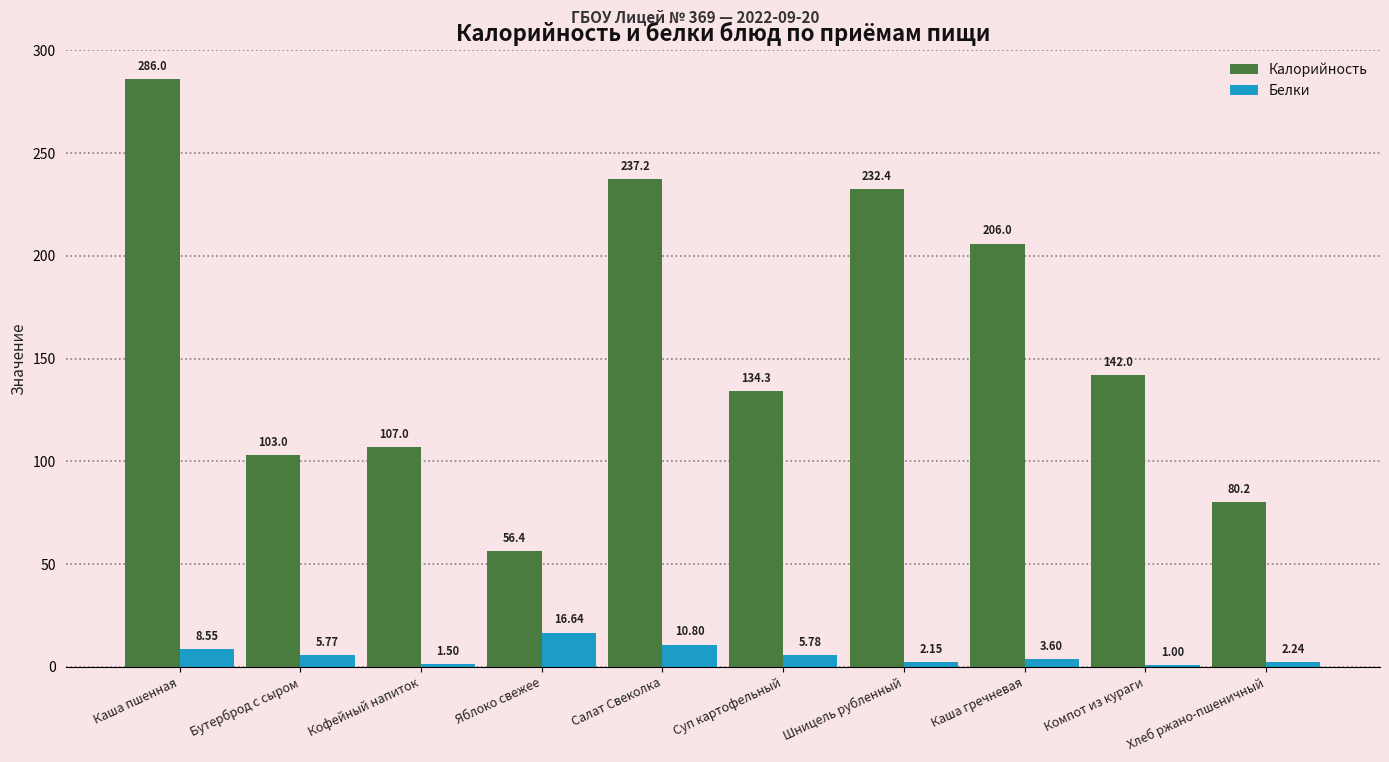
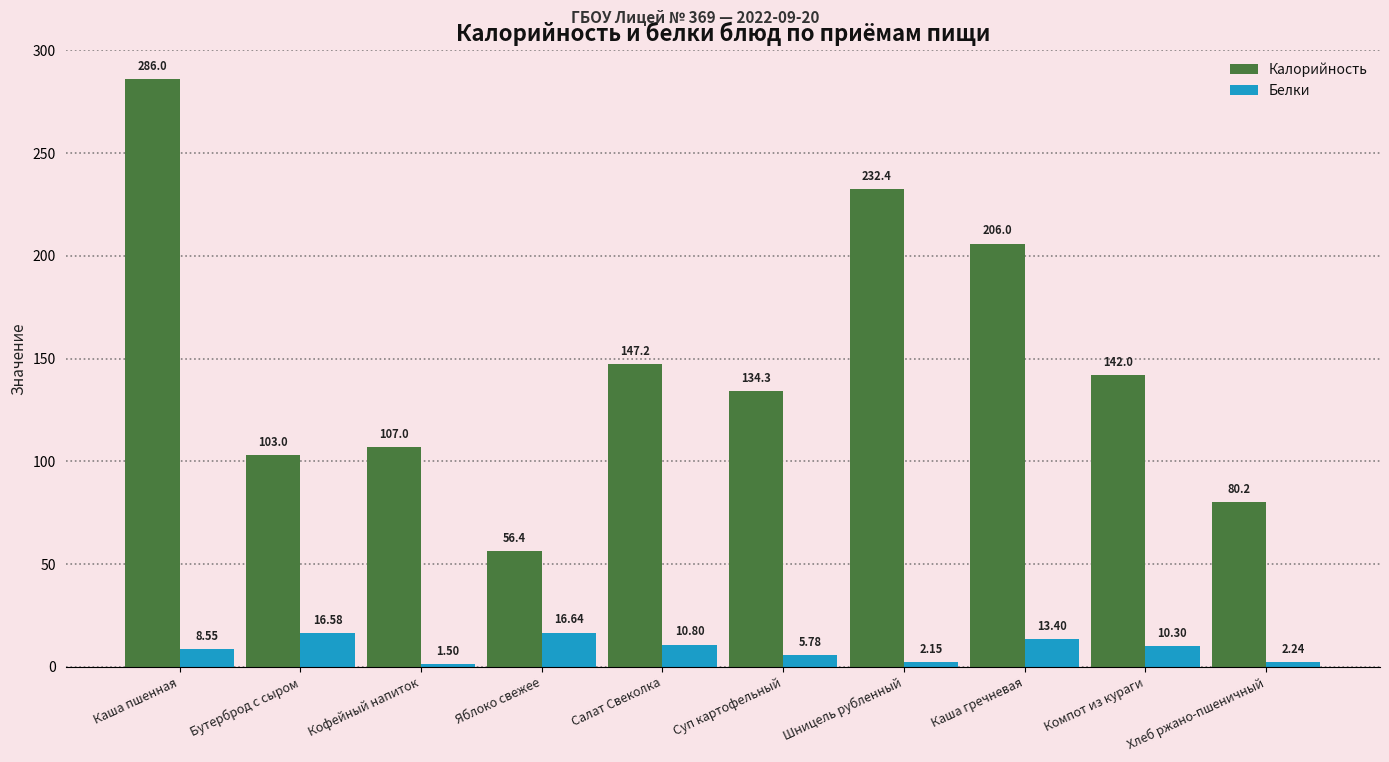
  {
    "Калорийность": {
      "Каша пшенная": 286.0,
      "Бутерброд с сыром": 103.0,
      "Кофейный напиток": 107.0,
      "Яблоко свежее": 56.4,
-     "Салат Свеколка": 237.2,
+     "Салат Свеколка": 147.2,
      "Суп картофельный": 134.3,
      "Шницель рубленный": 232.4,
      "Каша гречневая": 206.0,
      "Компот из кураги": 142.0,
      "Хлеб ржано-пшеничный": 80.2
    },
    "Белки": {
      "Каша пшенная": 8.55,
-     "Бутерброд с сыром": 5.77,
+     "Бутерброд с сыром": 16.58,
      "Кофейный напиток": 1.50,
      "Яблоко свежее": 16.64,
      "Салат Свеколка": 10.80,
      "Суп картофельный": 5.78,
      "Шницель рубленный": 2.15,
-     "Каша гречневая": 3.60,
-     "Компот из кураги": 1.00,
+     "Каша гречневая": 13.40,
+     "Компот из кураги": 10.30,
      "Хлеб ржано-пшеничный": 2.24
    }
  }
